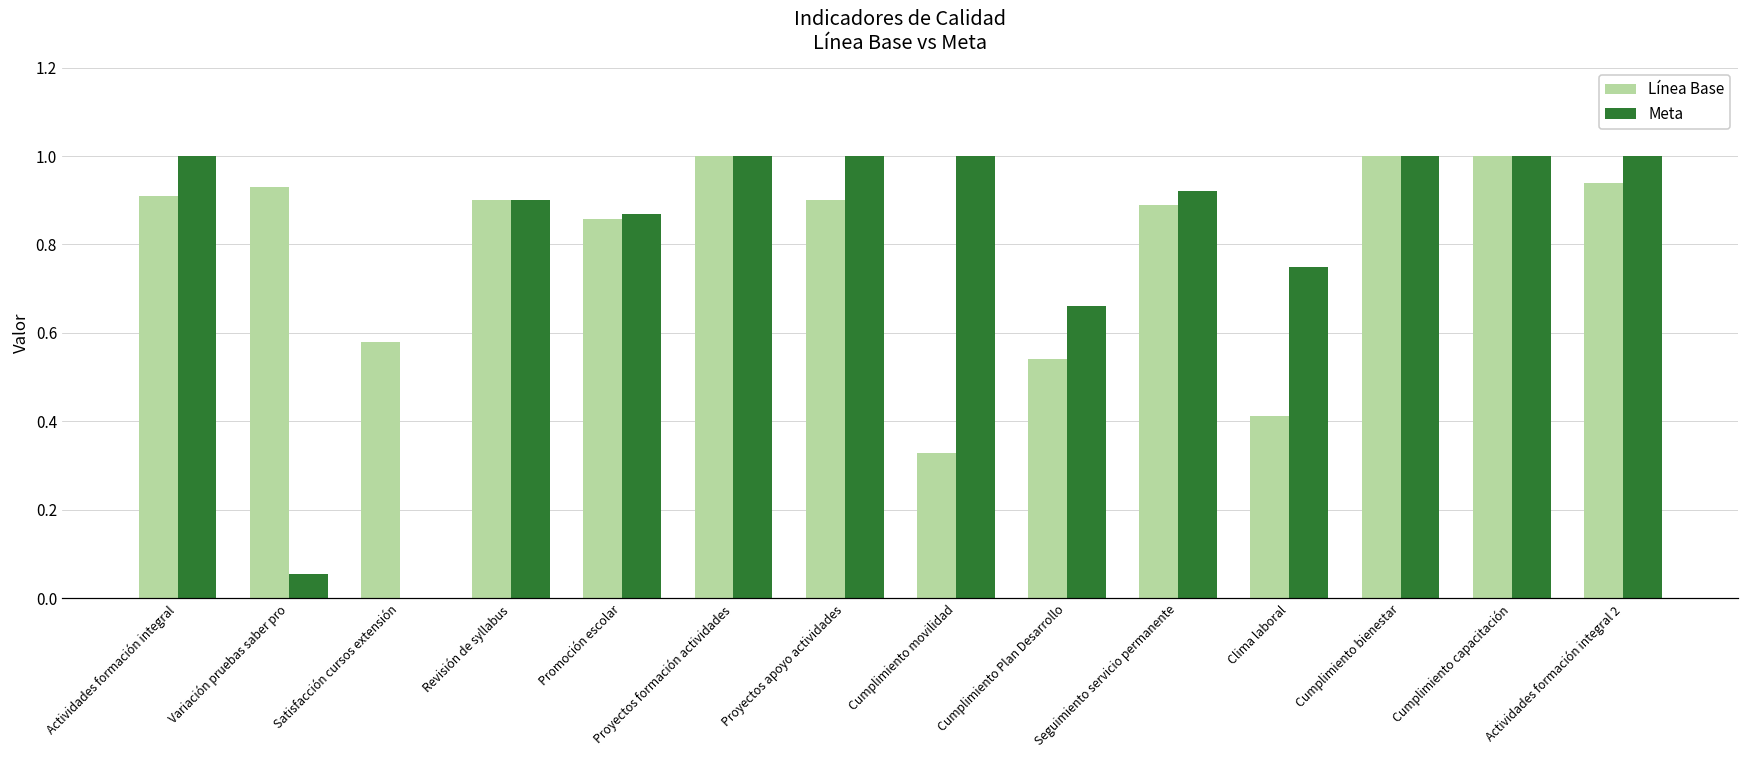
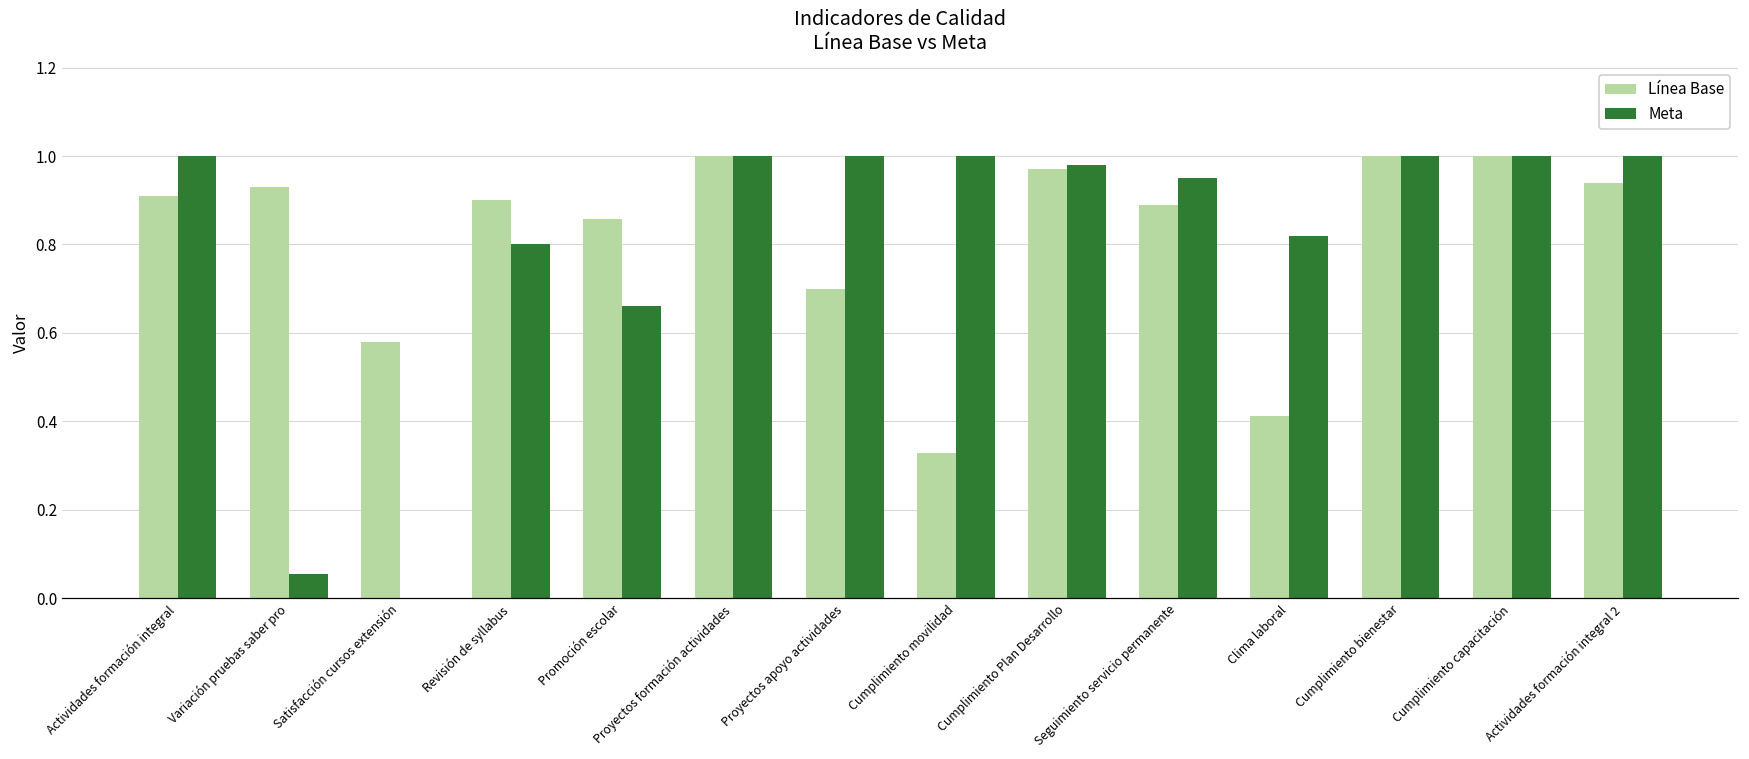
  {
    "Línea Base": {
      "Actividades formación integral": 0.91,
      "Variación pruebas saber pro": 0.93,
      "Satisfacción cursos extensión": 0.58,
      "Revisión de syllabus": 0.90,
      "Promoción escolar": 0.86,
      "Proyectos formación actividades": 1.00,
-     "Proyectos apoyo actividades": 0.9,
+     "Proyectos apoyo actividades": 0.7,
      "Cumplimiento movilidad": 0.33,
-     "Cumplimiento Plan Desarrollo": 0.54,
+     "Cumplimiento Plan Desarrollo": 0.97,
      "Seguimiento servicio permanente": 0.89,
      "Clima laboral": 0.41,
      "Cumplimiento bienestar": 1.00,
      "Cumplimiento capacitación": 1.00,
      "Actividades formación integral 2": 0.94
    },
    "Meta": {
      "Actividades formación integral": 1.00,
      "Variación pruebas saber pro": 0.05,
      "Satisfacción cursos extensión": 0.00,
-     "Revisión de syllabus": 0.9,
-     "Promoción escolar": 0.87,
+     "Revisión de syllabus": 0.8,
+     "Promoción escolar": 0.66,
      "Proyectos formación actividades": 1.00,
      "Proyectos apoyo actividades": 1.00,
      "Cumplimiento movilidad": 1.00,
-     "Cumplimiento Plan Desarrollo": 0.66,
-     "Seguimiento servicio permanente": 0.92,
-     "Clima laboral": 0.75,
+     "Cumplimiento Plan Desarrollo": 0.98,
+     "Seguimiento servicio permanente": 0.95,
+     "Clima laboral": 0.82,
      "Cumplimiento bienestar": 1.00,
      "Cumplimiento capacitación": 1.00,
      "Actividades formación integral 2": 1.00
    }
  }
